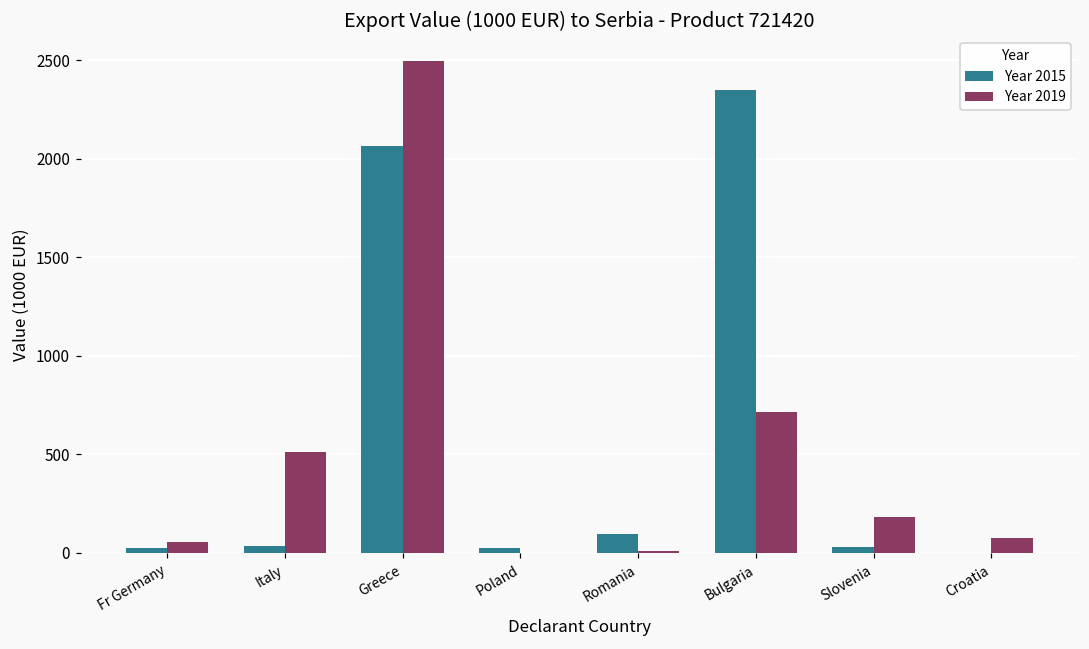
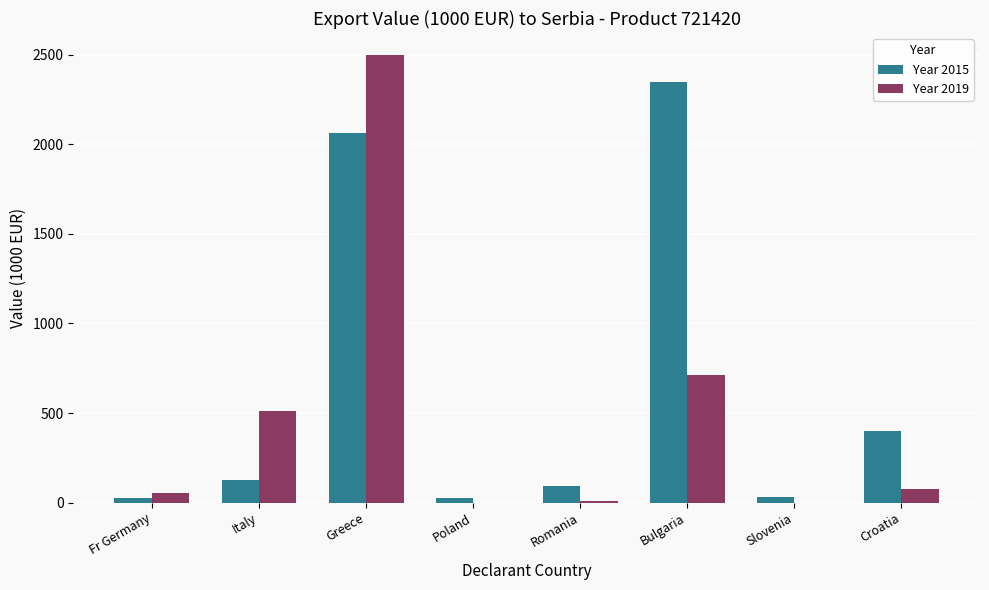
  {
    "Year 2015": {
      "Fr Germany": 30,
-     "Italy": 40,
+     "Italy": 130,
      "Greece": 2060,
      "Poland": 30,
      "Romania": 90,
      "Bulgaria": 2350,
      "Slovenia": 30,
-     "Croatia": 0
+     "Croatia": 400
    },
    "Year 2019": {
      "Fr Germany": 60,
      "Italy": 510,
      "Greece": 2500,
      "Poland": 0,
      "Bulgaria": 710,
-     "Slovenia": 180,
+     "Slovenia": 0,
      "Croatia": 80
    }
  }
